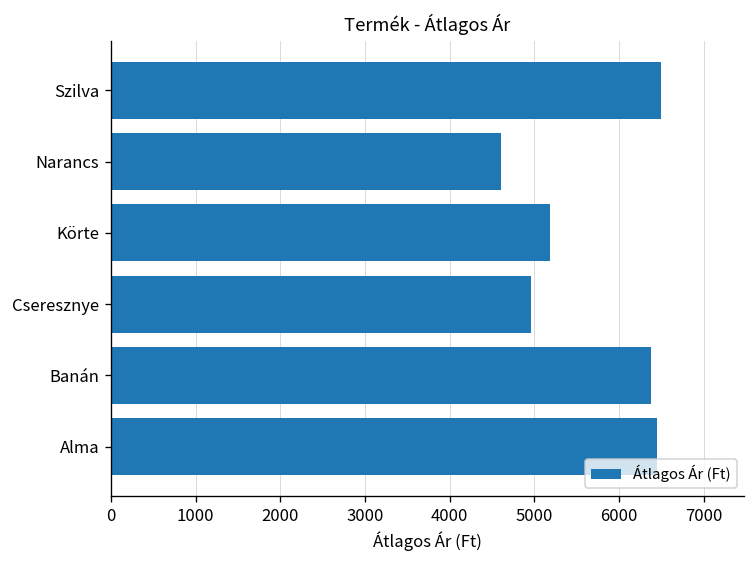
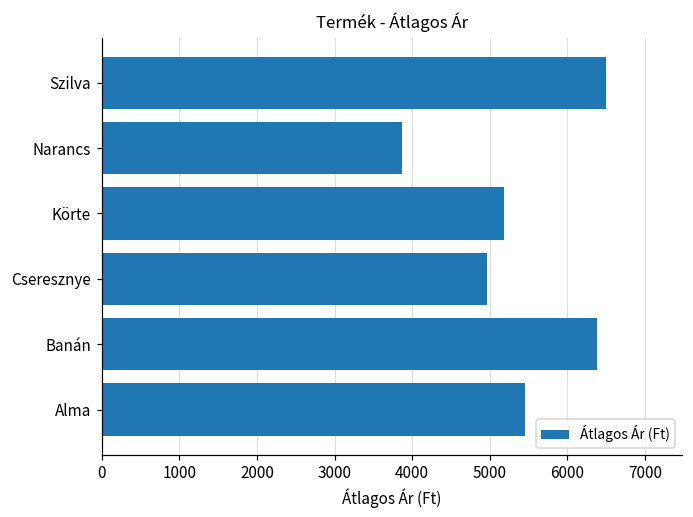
  {
    "Szilva": 6500,
-   "Narancs": 4600,
+   "Narancs": 3900,
    "Körte": 5200,
    "Cseresznye": 5000,
    "Banán": 6400,
-   "Alma": 6500
+   "Alma": 5500
  }
